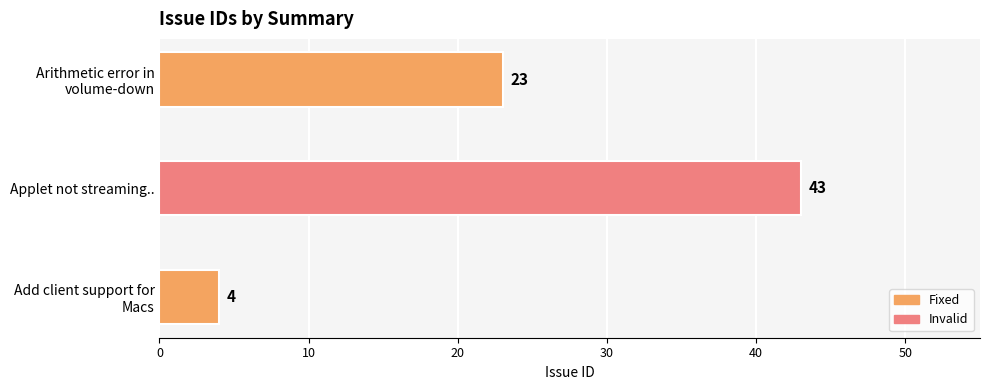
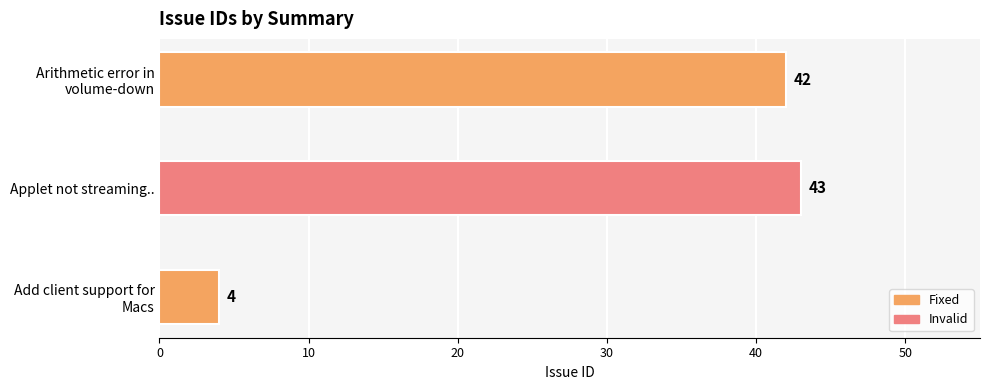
  {
-   "Arithmetic error in volume-down": 23,
+   "Arithmetic error in volume-down": 42,
    "Applet not streaming..": 43,
    "Add client support for Macs": 4
  }
